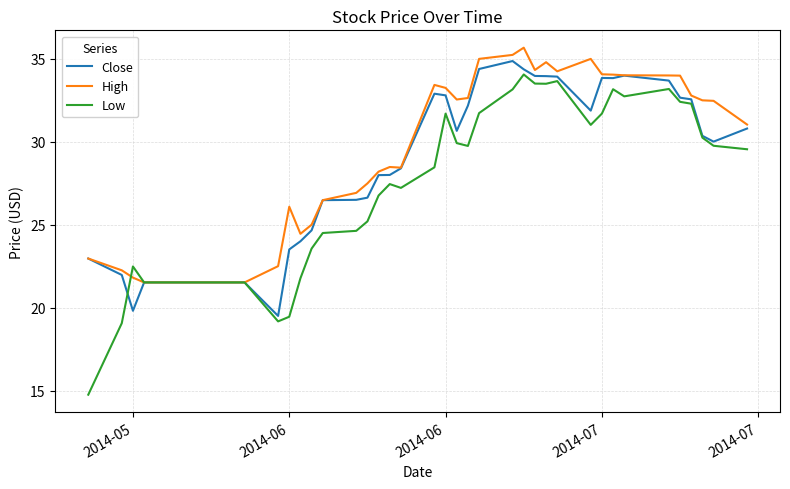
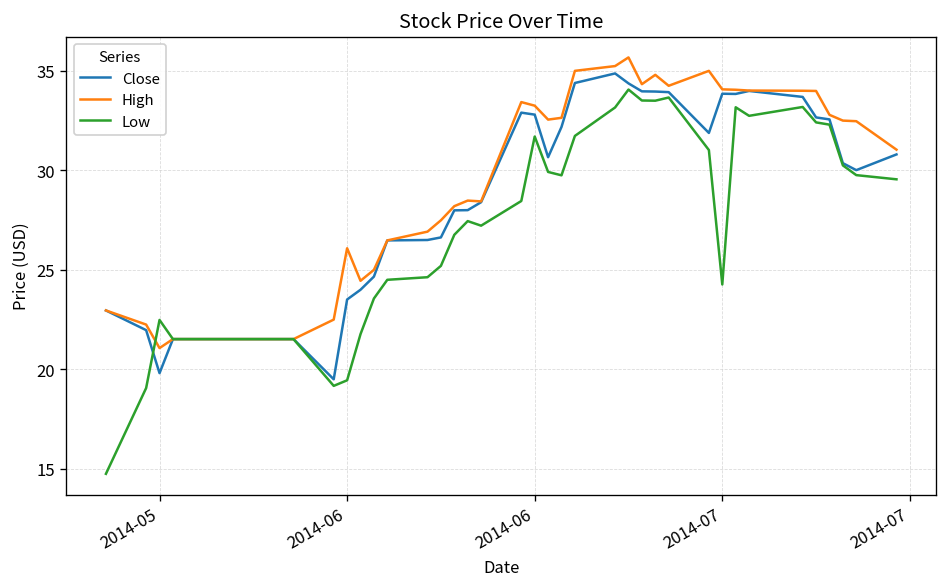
  {
    "Close": {
      "2014-05": 19.8,
      "2014-07": 33.8
    },
    "High": {
-     "2014-05": 21.8,
+     "2014-05": 21.1,
      "2014-07": 34.1
    },
    "Low": {
      "2014-05": 22.5,
-     "2014-07": 31.7
+     "2014-07": 24.3
    }
  }
